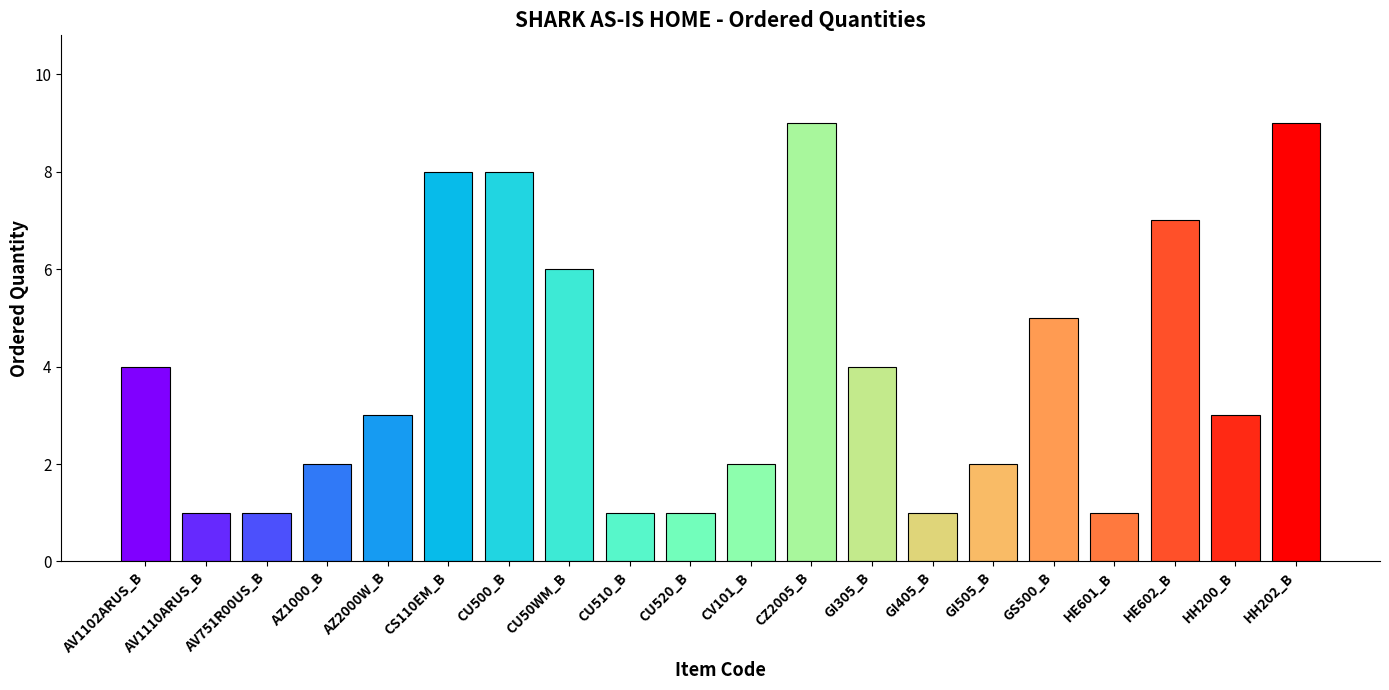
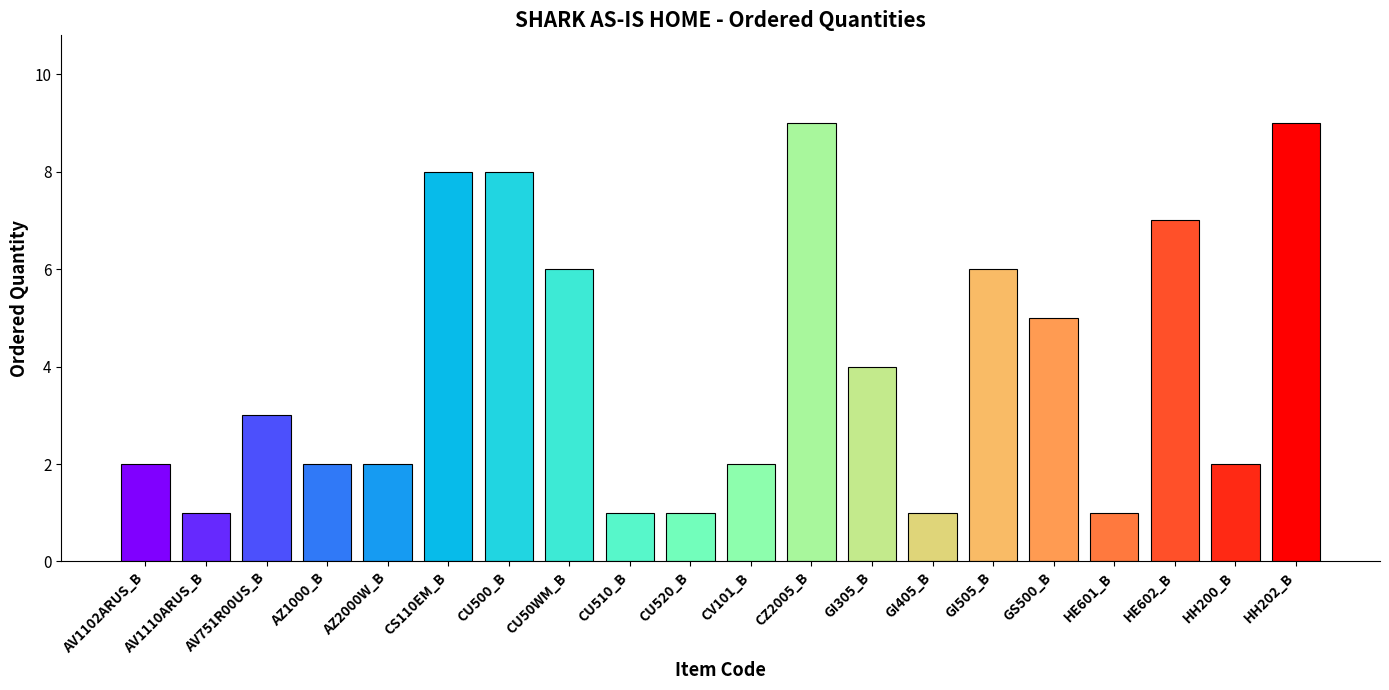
  {
-   "AV1102ARUS_B": 4,
+   "AV1102ARUS_B": 2,
    "AV1110ARUS_B": 1,
-   "AV751R00US_B": 1,
+   "AV751R00US_B": 3,
    "AZ1000_B": 2,
-   "AZ2000W_B": 3,
+   "AZ2000W_B": 2,
    "CS110EM_B": 8,
    "CU500_B": 8,
    "CU50WM_B": 6,
    "CU510_B": 1,
    "CU520_B": 1,
    "CV101_B": 2,
    "CZ2005_B": 9,
    "GI305_B": 4,
    "GI405_B": 1,
-   "GI505_B": 2,
+   "GI505_B": 6,
    "GS500_B": 5,
    "HE601_B": 1,
    "HE602_B": 7,
-   "HH200_B": 3,
+   "HH200_B": 2,
    "HH202_B": 9
  }
